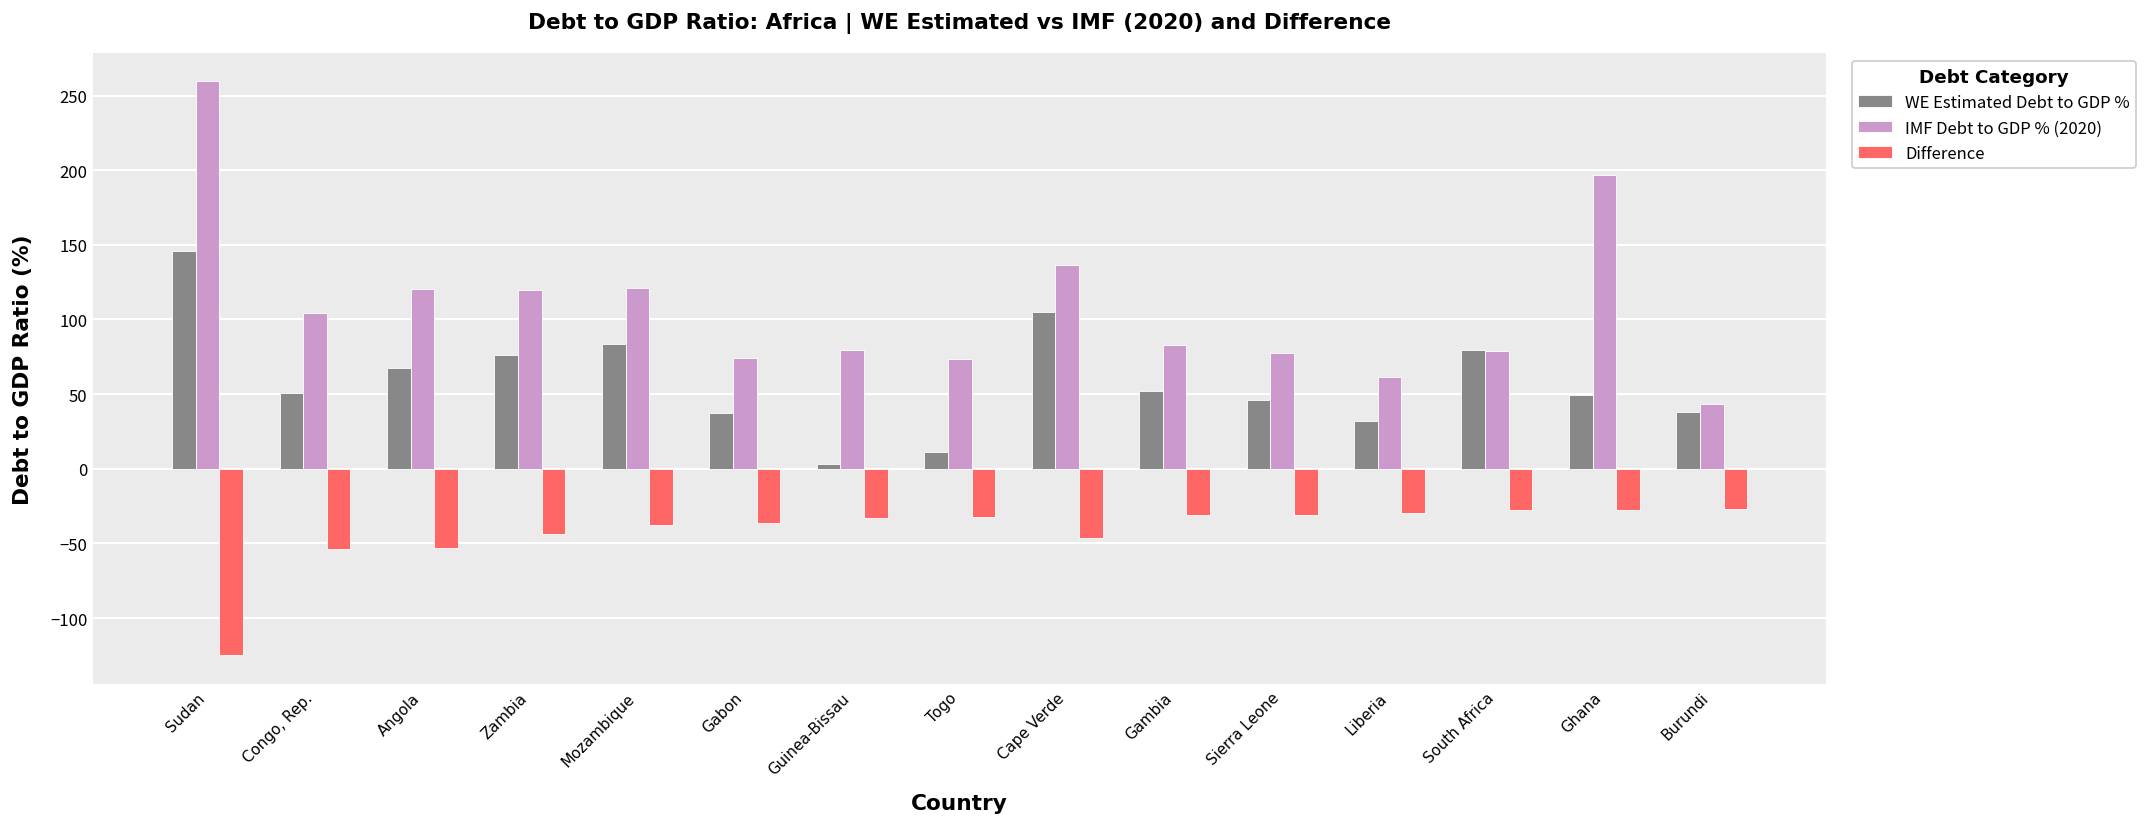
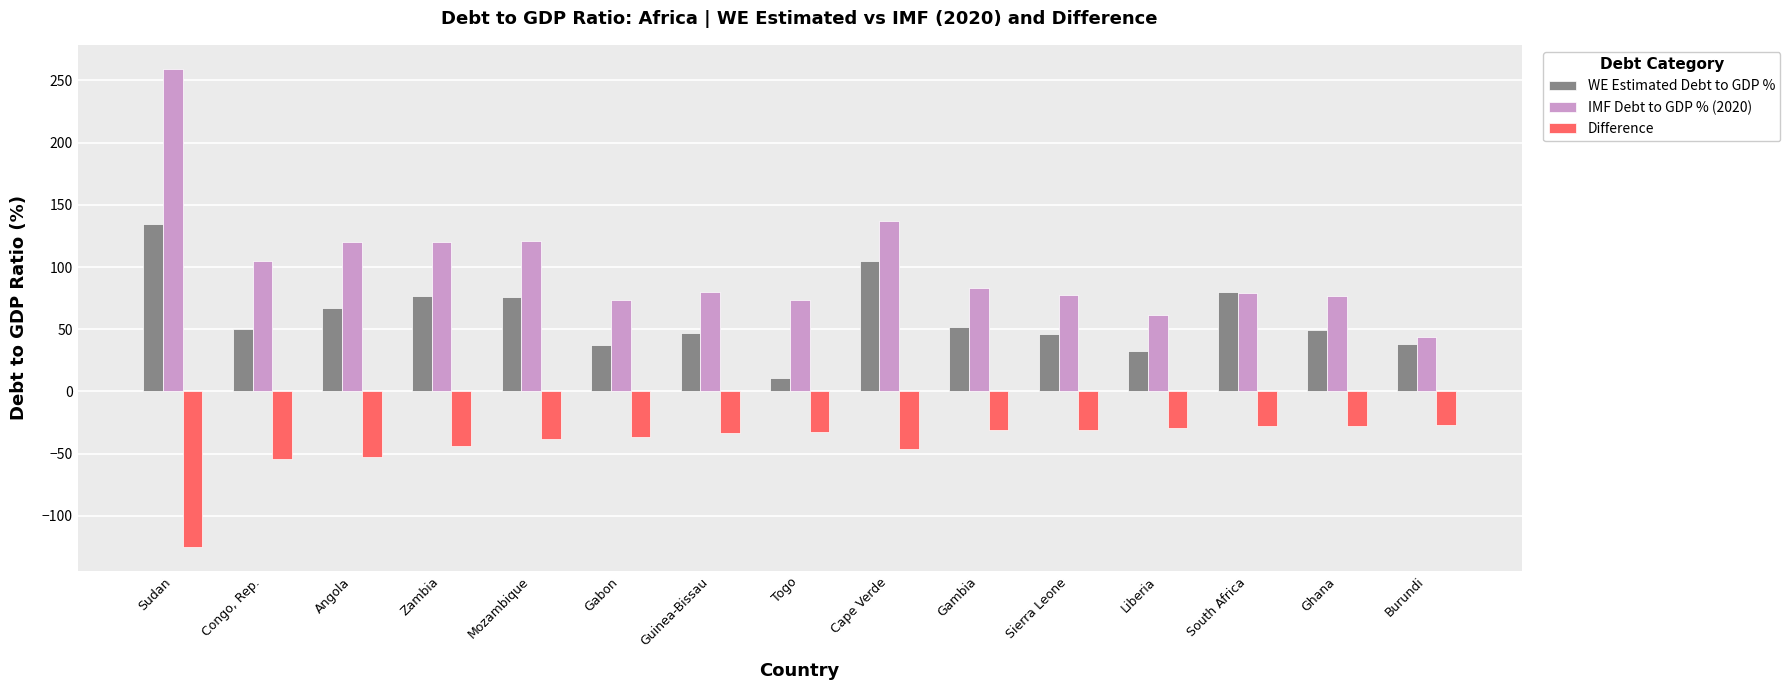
  {
    "WE Estimated Debt to GDP %": {
-     "Sudan": 146,
+     "Sudan": 134,
      "Congo, Rep.": 50,
      "Angola": 67,
      "Zambia": 76,
-     "Mozambique": 83,
+     "Mozambique": 76,
      "Gabon": 37,
-     "Guinea-Bissau": 3,
+     "Guinea-Bissau": 47,
      "Togo": 11,
      "Cape Verde": 105,
      "Gambia": 52,
      "Sierra Leone": 46,
      "Liberia": 32,
      "South Africa": 80,
      "Ghana": 49,
      "Burundi": 38
    },
    "IMF Debt to GDP % (2020)": {
      "Sudan": 259,
      "Congo, Rep.": 105,
      "Angola": 120,
      "Zambia": 120,
      "Mozambique": 121,
      "Gabon": 74,
      "Guinea-Bissau": 80,
      "Togo": 73,
      "Cape Verde": 137,
      "Gambia": 83,
      "Sierra Leone": 77,
      "Liberia": 62,
      "South Africa": 79,
-     "Ghana": 197,
+     "Ghana": 77,
      "Burundi": 43
    },
    "Difference": {
      "Sudan": -125,
      "Congo, Rep.": -54,
      "Angola": -53,
      "Zambia": -44,
      "Mozambique": -38,
      "Gabon": -36,
      "Guinea-Bissau": -33,
      "Togo": -33,
      "Cape Verde": -46,
      "Gambia": -31,
      "Sierra Leone": -31,
      "Liberia": -30,
      "South Africa": -28,
      "Ghana": -28,
      "Burundi": -27
    }
  }
